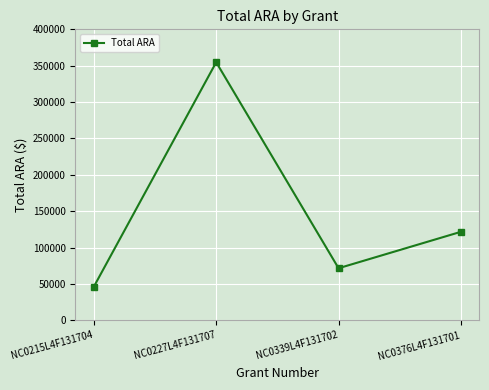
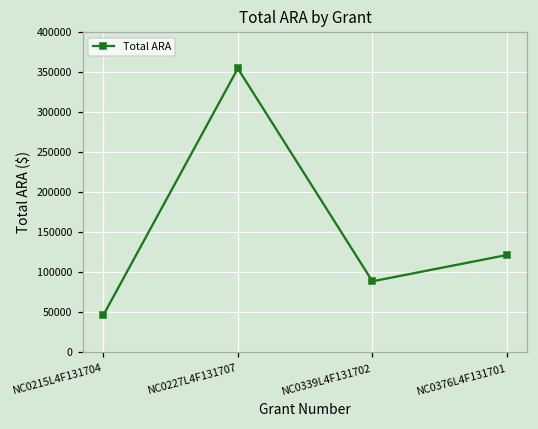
  {
    "NC0215L4F131704": 50000,
    "NC0227L4F131707": 350000,
-   "NC0339L4F131702": 70000,
+   "NC0339L4F131702": 90000,
    "NC0376L4F131701": 120000
  }
